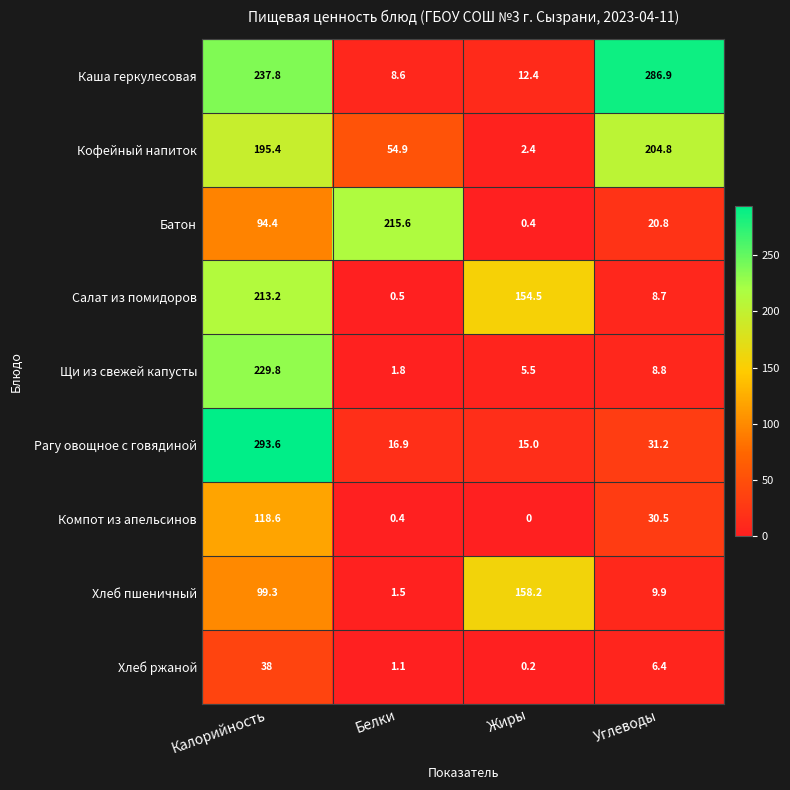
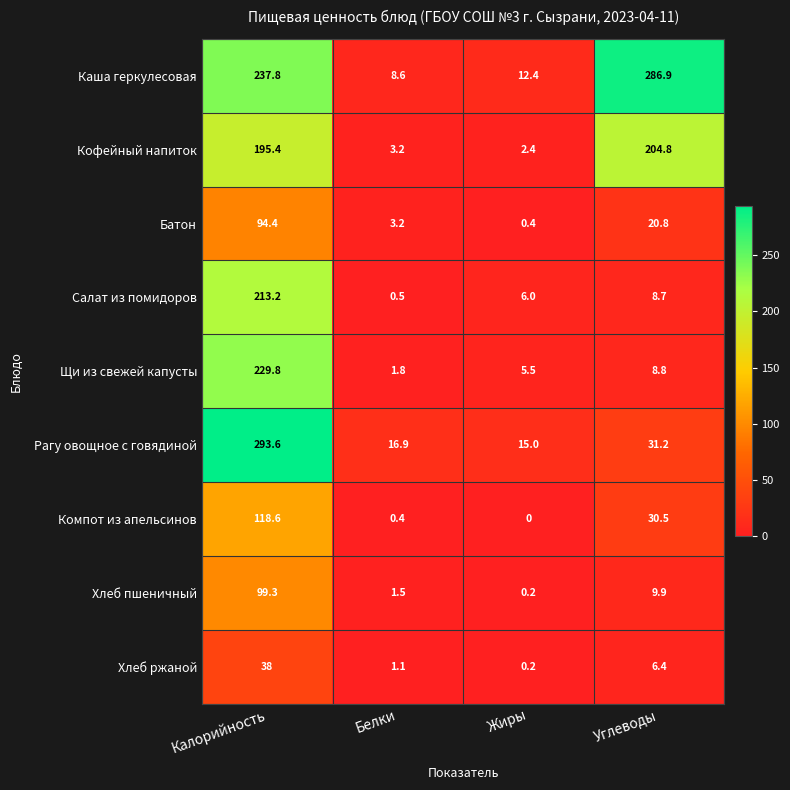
  {
    "Каша геркулесовая": {
      "Калорийность": 237.8,
      "Белки": 8.6,
      "Жиры": 12.4,
      "Углеводы": 286.9
    },
    "Кофейный напиток": {
      "Калорийность": 195.4,
-     "Белки": 54.9,
+     "Белки": 3.2,
      "Жиры": 2.4,
      "Углеводы": 204.8
    },
    "Батон": {
      "Калорийность": 94.4,
-     "Белки": 215.6,
+     "Белки": 3.2,
      "Жиры": 0.4,
      "Углеводы": 20.8
    },
    "Салат из помидоров": {
      "Калорийность": 213.2,
      "Белки": 0.5,
-     "Жиры": 154.5,
+     "Жиры": 6.0,
      "Углеводы": 8.7
    },
    "Щи из свежей капусты": {
      "Калорийность": 229.8,
      "Белки": 1.8,
      "Жиры": 5.5,
      "Углеводы": 8.8
    },
    "Рагу овощное с говядиной": {
      "Калорийность": 293.6,
      "Белки": 16.9,
      "Жиры": 15.0,
      "Углеводы": 31.2
    },
    "Компот из апельсинов": {
      "Калорийность": 118.6,
      "Белки": 0.4,
      "Жиры": 0,
      "Углеводы": 30.5
    },
    "Хлеб пшеничный": {
      "Калорийность": 99.3,
      "Белки": 1.5,
-     "Жиры": 158.2,
+     "Жиры": 0.2,
      "Углеводы": 9.9
    },
    "Хлеб ржаной": {
      "Калорийность": 38,
      "Белки": 1.1,
      "Жиры": 0.2,
      "Углеводы": 6.4
    }
  }
